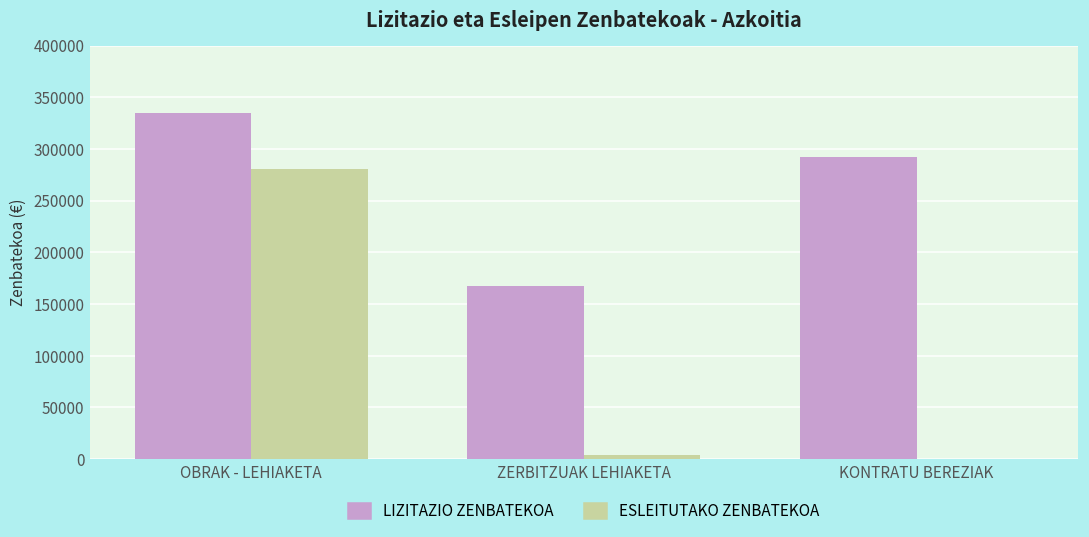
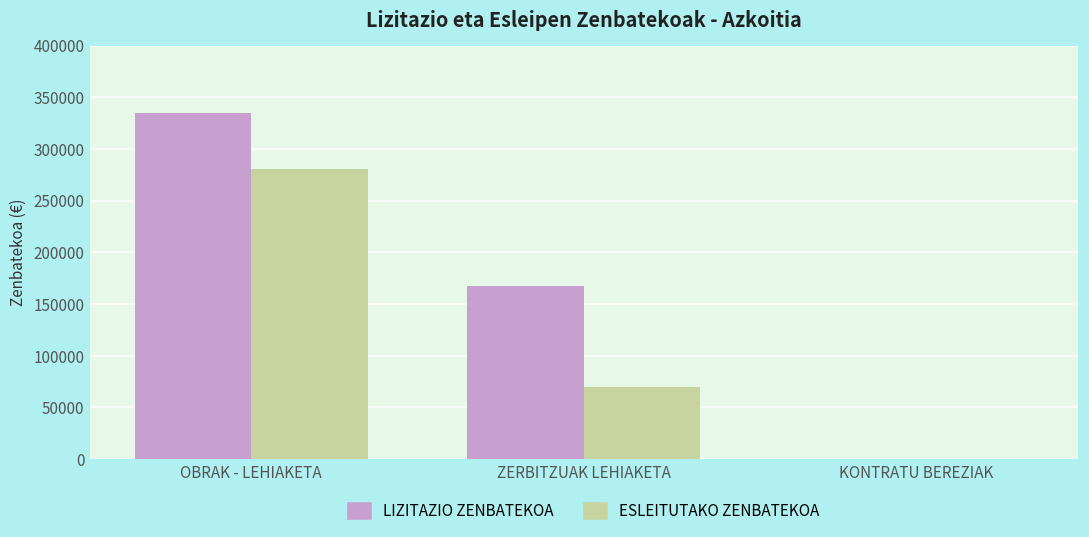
  {
    "LIZITAZIO ZENBATEKOA": {
      "OBRAK - LEHIAKETA": 330000,
      "ZERBITZUAK LEHIAKETA": 170000,
-     "KONTRATU BEREZIAK": 290000
+     "KONTRATU BEREZIAK": 0
    },
    "ESLEITUTAKO ZENBATEKOA": {
      "OBRAK - LEHIAKETA": 280000,
-     "ZERBITZUAK LEHIAKETA": 0
+     "ZERBITZUAK LEHIAKETA": 70000
    }
  }
